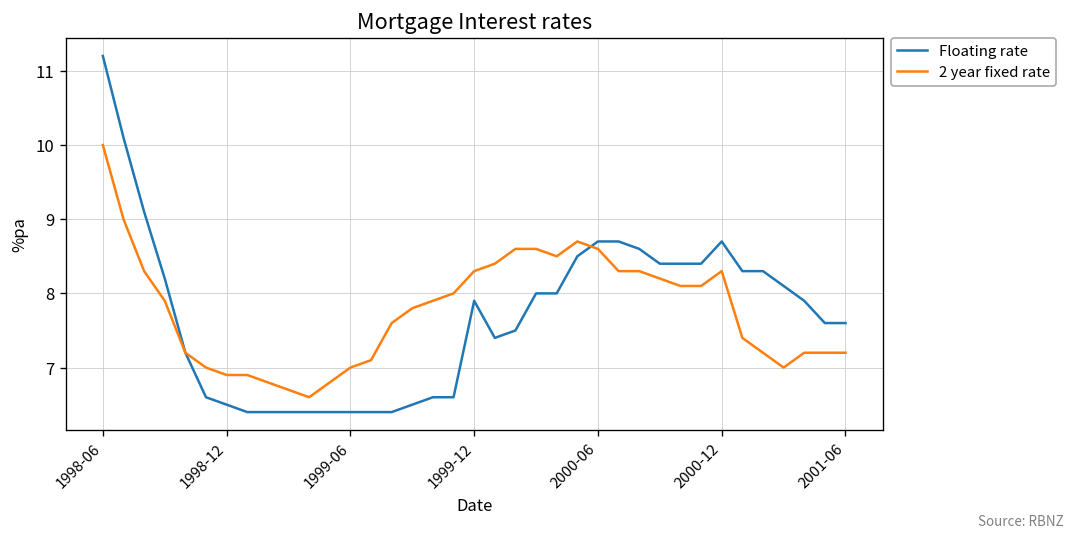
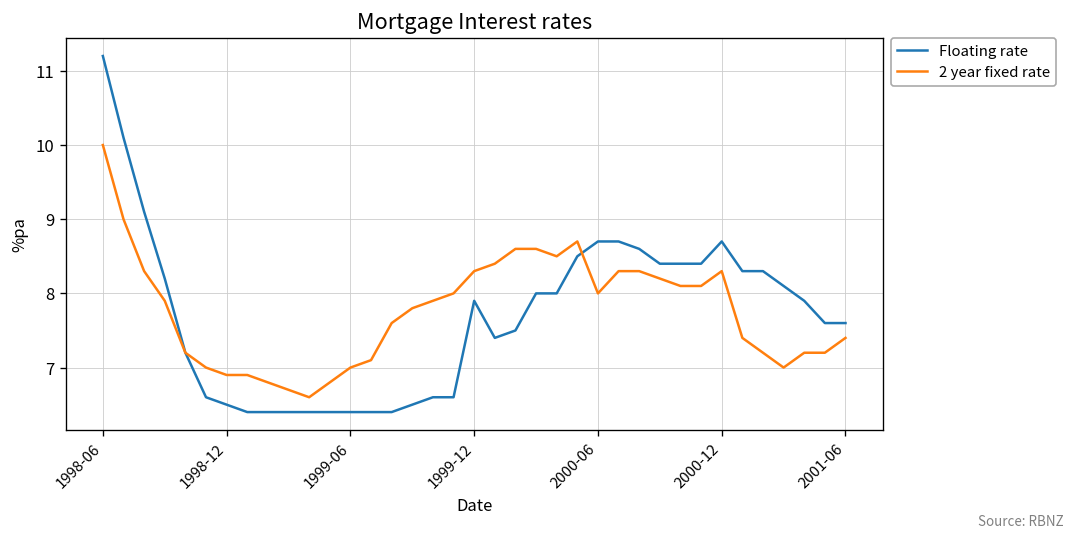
  {
    "Floating rate": {
      "1998-06": 11.2,
      "1998-12": 6.5,
      "1999-06": 6.4,
      "1999-12": 7.9,
      "2000-06": 8.7,
      "2000-12": 8.7,
      "2001-06": 7.6
    },
    "2 year fixed rate": {
      "1998-06": 10.0,
      "1998-12": 6.9,
      "1999-06": 7.0,
      "1999-12": 8.3,
-     "2000-06": 8.6,
+     "2000-06": 8.0,
      "2000-12": 8.3,
-     "2001-06": 7.2
+     "2001-06": 7.4
    }
  }
